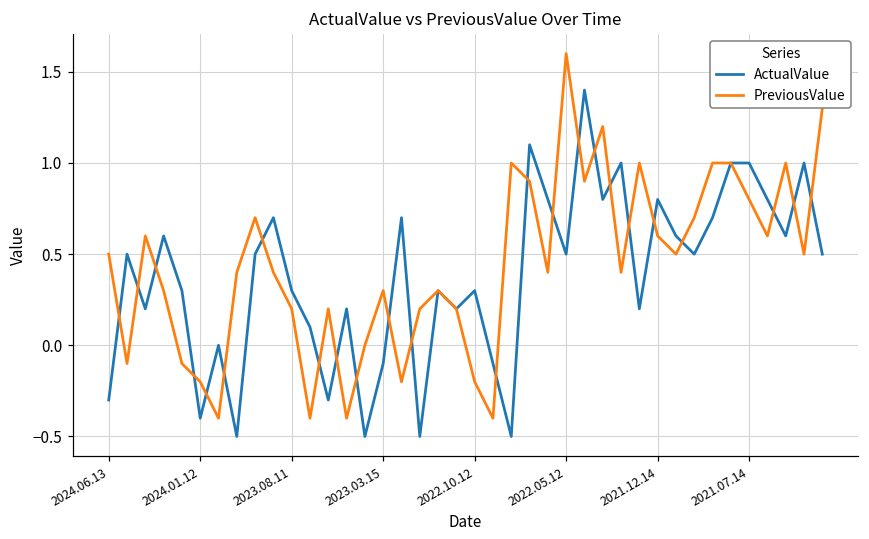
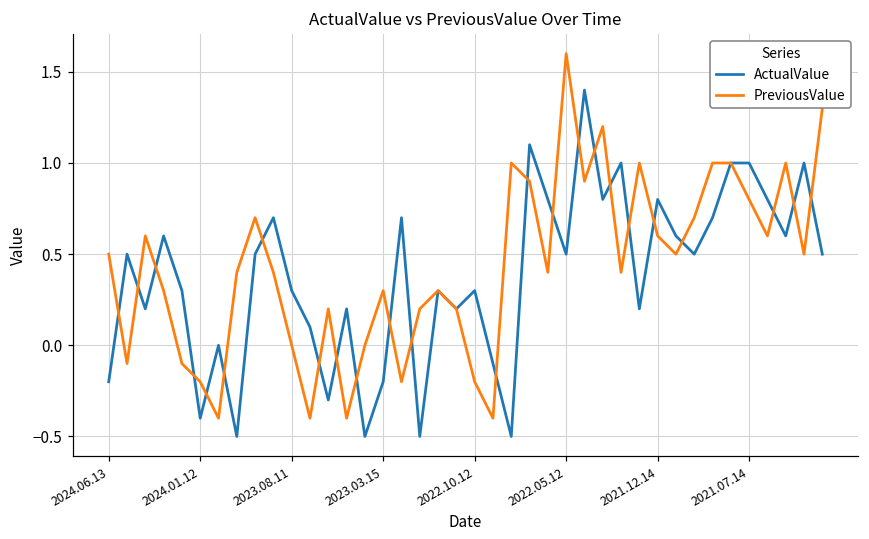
  {
    "ActualValue": {
-     "2024.06.13": -0.3,
+     "2024.06.13": -0.2,
      "2024.01.12": -0.4,
      "2023.08.11": 0.3,
-     "2023.03.15": -0.1,
+     "2023.03.15": -0.2,
      "2022.10.12": 0.3,
      "2022.05.12": 0.5,
      "2021.12.14": 0.8,
      "2021.07.14": 1.0
    },
    "PreviousValue": {
      "2024.06.13": 0.5,
      "2024.01.12": -0.2,
-     "2023.08.11": 0.2,
+     "2023.08.11": 0.0,
      "2023.03.15": 0.3,
      "2022.10.12": -0.2,
      "2022.05.12": 1.6,
      "2021.12.14": 0.6,
      "2021.07.14": 0.8
    }
  }
